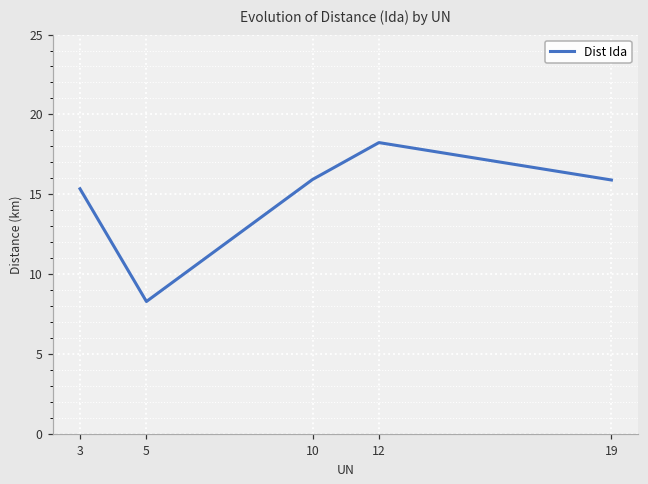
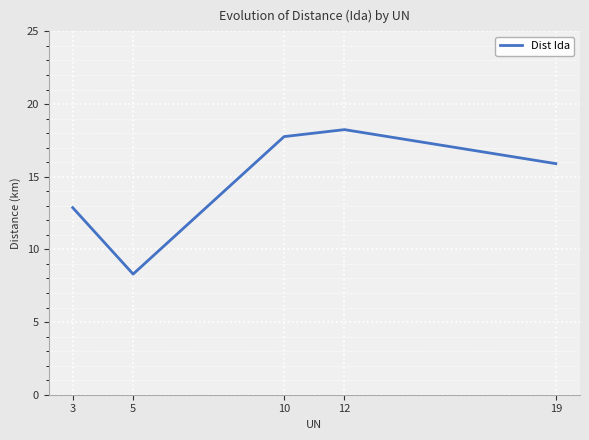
  {
-   "3": 15.4,
+   "3": 12.9,
    "5": 8.3,
-   "10": 15.9,
+   "10": 17.8,
    "12": 18.2,
    "19": 15.9
  }
